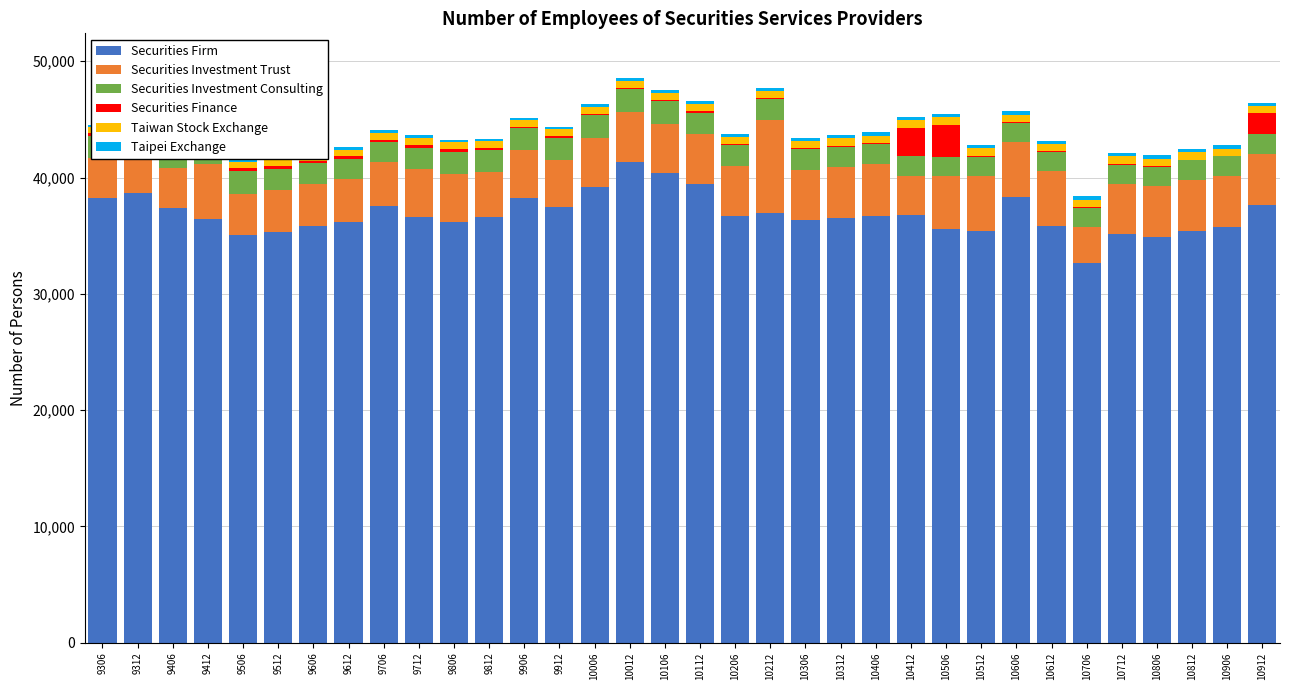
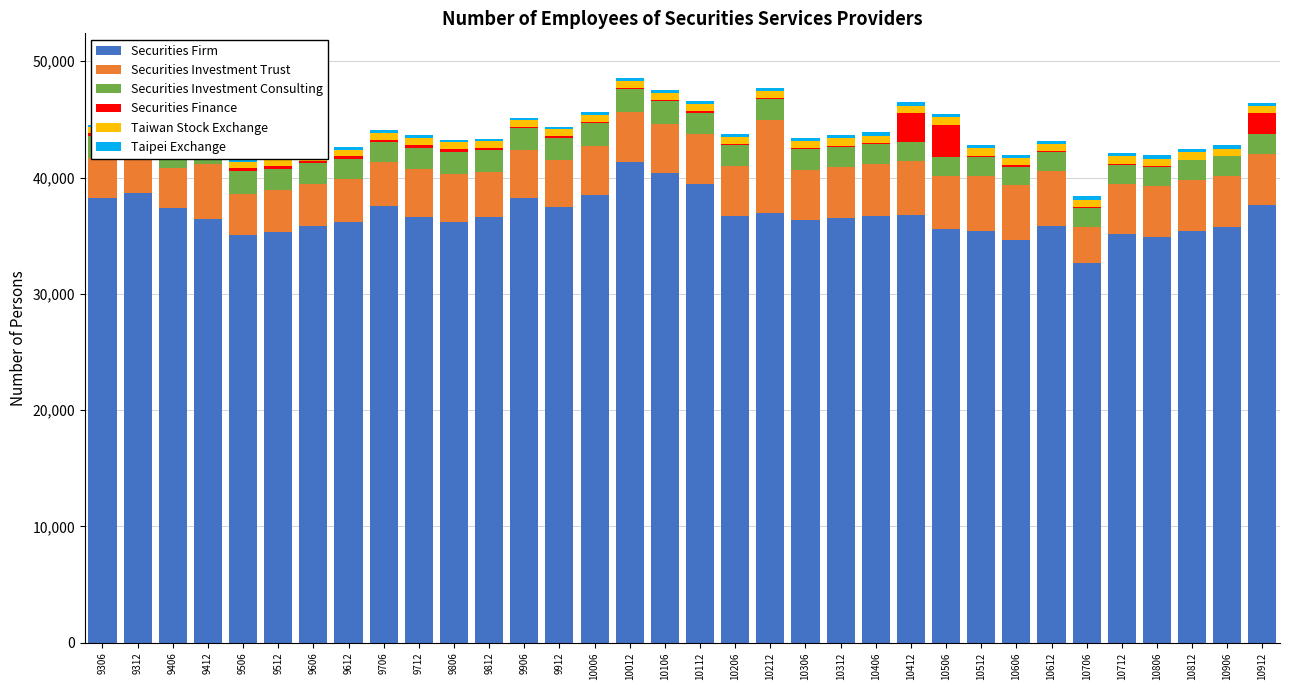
  {
    "Securities Firm": {
      "9306": "38,200",
      "9312": "38,700",
      "9406": "37,400",
      "9412": "36,400",
      "9506": "35,000",
      "9512": "35,300",
      "9606": "35,900",
      "9612": "36,200",
      "9706": "37,500",
      "9712": "36,600",
      "9806": "36,200",
      "9812": "36,600",
      "9906": "38,300",
      "9912": "37,500",
-     "10006": "39,200",
+     "10006": "38,500",
      "10012": "41,400",
      "10106": "40,400",
      "10112": "39,500",
      "10206": "36,700",
      "10212": "36,900",
      "10306": "36,400",
      "10312": "36,500",
      "10406": "36,700",
      "10412": "36,800",
      "10506": "35,600",
      "10512": "35,400",
-     "10606": "38,400",
+     "10606": "34,600",
      "10612": "35,800",
      "10706": "32,700",
      "10712": "35,100",
      "10806": "34,900",
      "10812": "35,400",
      "10906": "35,700",
      "10912": "37,600"
    },
    "Securities Investment Trust": {
      "9406": "3,400",
      "9412": "4,800",
      "9506": "3,600",
      "9512": "3,600",
      "9606": "3,600",
      "9612": "3,700",
      "9706": "3,800",
      "9712": "4,100",
      "9806": "4,100",
      "9812": "3,900",
      "9906": "4,100",
      "9912": "4,000",
      "10006": "4,200",
      "10012": "4,200",
      "10106": "4,200",
      "10112": "4,200",
      "10206": "4,300",
      "10212": "8,000",
      "10306": "4,300",
      "10312": "4,400",
      "10406": "4,500",
-     "10412": "3,300",
+     "10412": "4,600",
      "10506": "4,600",
      "10512": "4,700",
      "10606": "4,700",
      "10612": "4,700",
      "10706": "3,100",
      "10712": "4,300",
      "10806": "4,400",
      "10812": "4,400",
      "10906": "4,400",
      "10912": "4,400"
    },
    "Securities Investment Consulting": {
      "9506": "1,900",
      "9512": "1,900",
      "9606": "1,700",
      "9612": "1,700",
      "9706": "1,700",
      "9712": "1,800",
      "9806": "1,900",
      "9812": "1,800",
      "9906": "1,900",
      "9912": "1,900",
      "10006": "2,000",
      "10012": "2,000",
      "10106": "2,000",
      "10112": "1,900",
      "10206": "1,800",
      "10212": "1,800",
      "10306": "1,800",
      "10312": "1,800",
      "10406": "1,700",
      "10412": "1,700",
      "10506": "1,600",
      "10512": "1,600",
      "10606": "1,600",
      "10612": "1,600",
      "10706": "1,600",
      "10712": "1,600",
      "10806": "1,600",
      "10812": "1,700",
      "10906": "1,700",
      "10912": "1,700"
    },
    "Securities Finance": {
      "9506": "300",
      "9512": "300",
      "9606": "200",
      "9612": "200",
      "9706": "200",
      "9712": "200",
      "9806": "200",
      "10412": "2,500",
      "10506": "2,800",
      "10912": "1,800"
    },
    "Taiwan Stock Exchange": {
      "9506": "500",
      "9512": "500",
      "9612": "600",
      "9706": "600",
      "9712": "600",
      "9806": "600",
      "9812": "600",
      "9906": "600",
      "9912": "600",
      "10006": "600",
      "10012": "600",
      "10106": "600",
      "10112": "600",
      "10206": "600",
      "10212": "600",
      "10306": "600",
      "10312": "600",
      "10406": "600",
      "10412": "600",
      "10506": "600",
      "10512": "600",
      "10606": "600",
      "10612": "600",
      "10706": "600",
      "10712": "600",
      "10806": "600",
      "10812": "600",
      "10906": "600",
      "10912": "600"
    },
    "Taipei Exchange": {
      "9612": "200",
      "9706": "200",
      "9712": "200",
      "9806": "200",
      "9812": "200",
      "9906": "200",
      "9912": "200",
      "10006": "200",
      "10012": "300",
      "10106": "300",
      "10112": "300",
      "10206": "300",
      "10212": "300",
      "10306": "300",
      "10312": "300",
      "10406": "300",
      "10412": "300",
      "10506": "300",
      "10512": "300",
      "10606": "300",
      "10612": "300",
      "10706": "300",
      "10712": "300",
      "10806": "300",
      "10812": "300",
      "10906": "300",
      "10912": "300"
    }
  }
